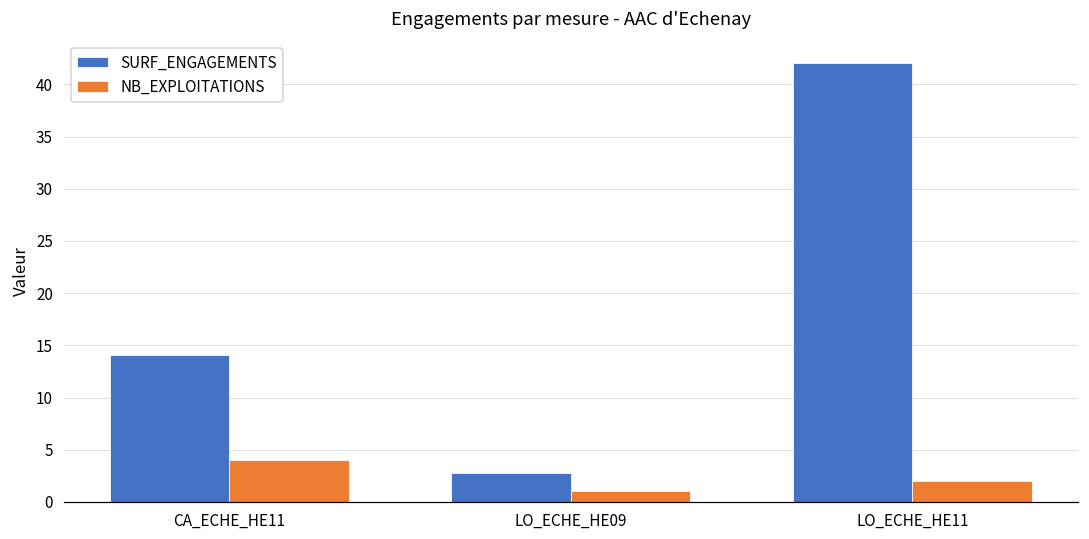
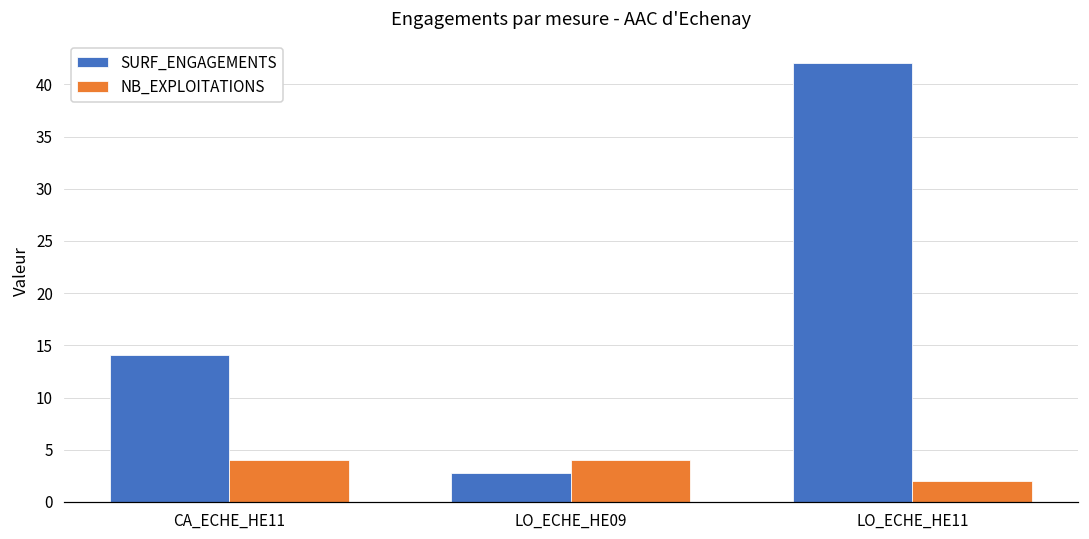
  {
    "SURF_ENGAGEMENTS": {
      "CA_ECHE_HE11": 14,
      "LO_ECHE_HE09": 3,
      "LO_ECHE_HE11": 42
    },
    "NB_EXPLOITATIONS": {
      "CA_ECHE_HE11": 4,
-     "LO_ECHE_HE09": 1,
+     "LO_ECHE_HE09": 4,
      "LO_ECHE_HE11": 2
    }
  }
